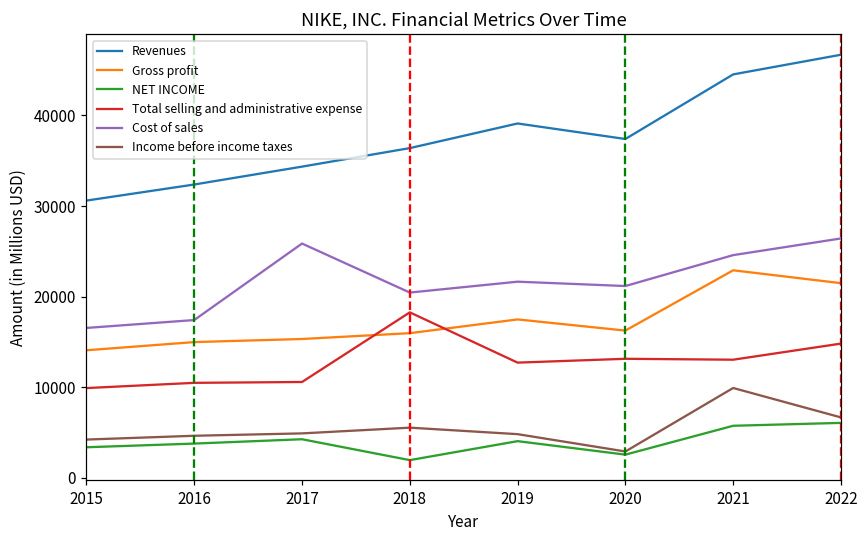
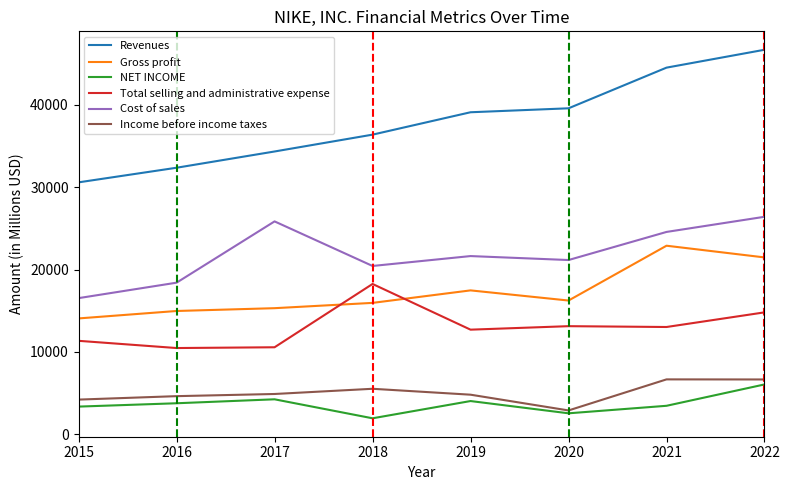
  {
    "Revenues": {
      "2015": 31000,
      "2016": 32000,
      "2017": 34000,
      "2018": 36000,
      "2019": 39000,
-     "2020": 37000,
+     "2020": 40000,
      "2021": 45000,
      "2022": 47000
    },
    "Gross profit": {
      "2015": 14000,
      "2016": 15000,
      "2017": 15000,
      "2018": 16000,
      "2019": 17000,
      "2020": 16000,
      "2021": 23000,
      "2022": 21000
    },
    "NET INCOME": {
      "2015": 3000,
      "2016": 4000,
      "2017": 4000,
      "2018": 2000,
      "2019": 4000,
      "2020": 3000,
-     "2021": 6000,
+     "2021": 3000,
      "2022": 6000
    },
    "Total selling and administrative expense": {
-     "2015": 10000,
+     "2015": 11000,
      "2016": 10000,
      "2017": 11000,
      "2018": 18000,
      "2019": 13000,
      "2020": 13000,
      "2021": 13000,
      "2022": 15000
    },
    "Cost of sales": {
      "2015": 17000,
-     "2016": 17000,
+     "2016": 18000,
      "2017": 26000,
      "2018": 20000,
      "2019": 22000,
      "2020": 21000,
      "2021": 25000,
      "2022": 26000
    },
    "Income before income taxes": {
      "2015": 4000,
      "2016": 5000,
      "2017": 5000,
      "2018": 6000,
      "2019": 5000,
      "2020": 3000,
-     "2021": 10000,
+     "2021": 7000,
      "2022": 7000
    }
  }
